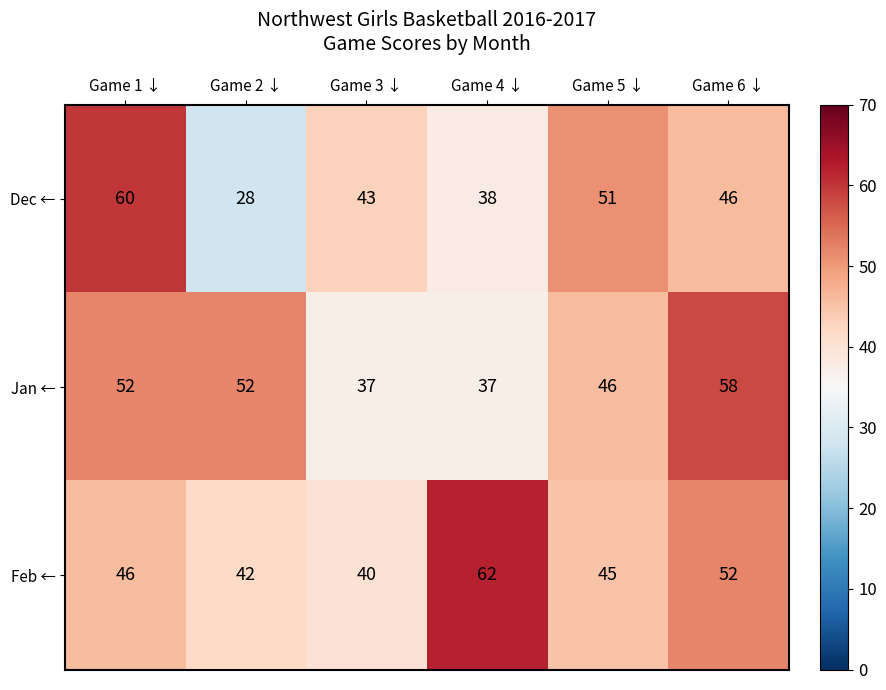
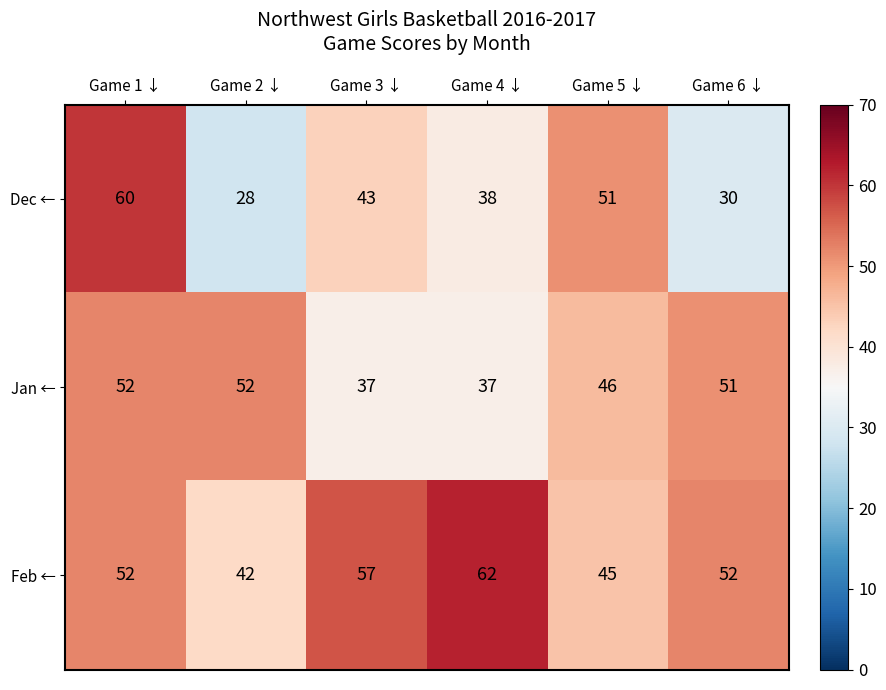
  {
    "Dec ←": {
      "Game 1 ↓": 60,
      "Game 2 ↓": 28,
      "Game 3 ↓": 43,
      "Game 4 ↓": 38,
      "Game 5 ↓": 51,
-     "Game 6 ↓": 46
+     "Game 6 ↓": 30
    },
    "Jan ←": {
      "Game 1 ↓": 52,
      "Game 2 ↓": 52,
      "Game 3 ↓": 37,
      "Game 4 ↓": 37,
      "Game 5 ↓": 46,
-     "Game 6 ↓": 58
+     "Game 6 ↓": 51
    },
    "Feb ←": {
-     "Game 1 ↓": 46,
+     "Game 1 ↓": 52,
      "Game 2 ↓": 42,
-     "Game 3 ↓": 40,
+     "Game 3 ↓": 57,
      "Game 4 ↓": 62,
      "Game 5 ↓": 45,
      "Game 6 ↓": 52
    }
  }
